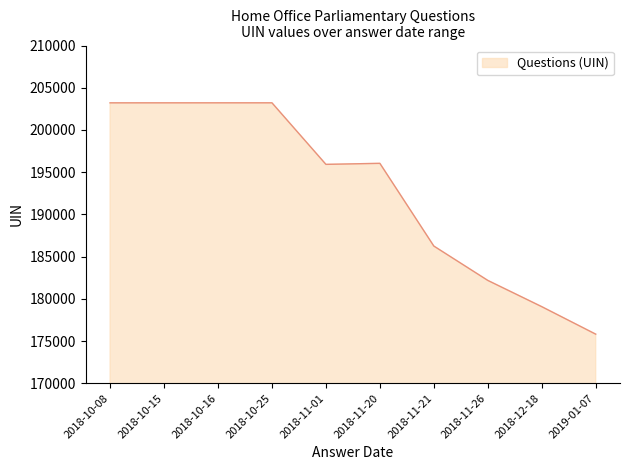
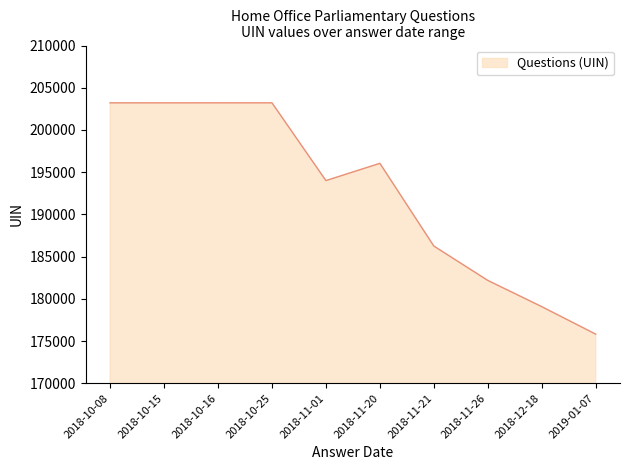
  {
    "2018-10-08": 203000,
    "2018-10-15": 203000,
    "2018-10-16": 203000,
    "2018-10-25": 203000,
-   "2018-11-01": 196000,
+   "2018-11-01": 194000,
    "2018-11-20": 196000,
    "2018-11-21": 186000,
    "2018-11-26": 182000,
    "2018-12-18": 179000,
    "2019-01-07": 176000
  }
